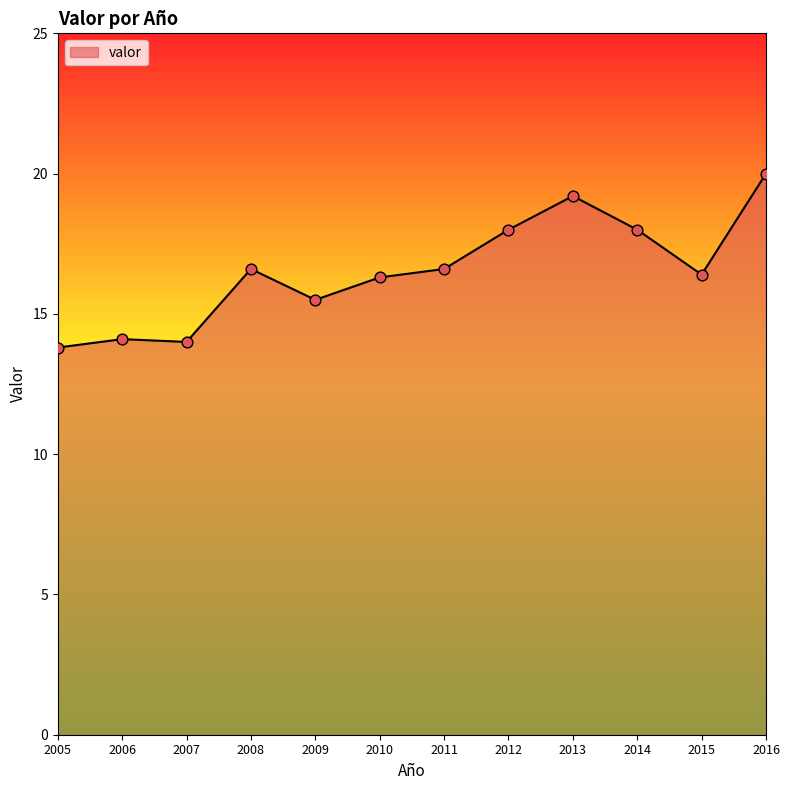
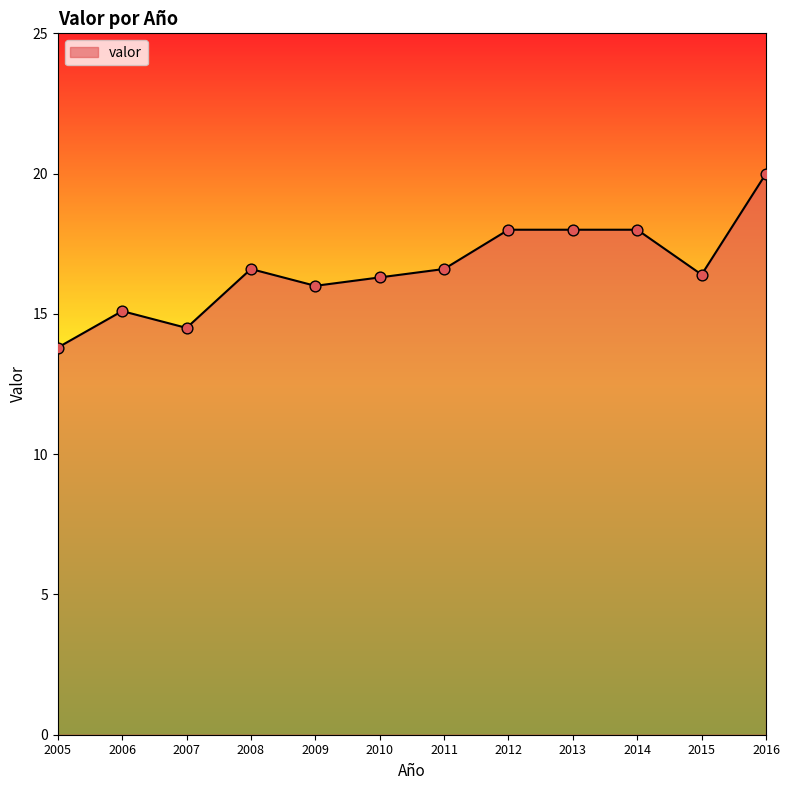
  {
    "2005": 13.8,
-   "2006": 14.1,
-   "2007": 14.0,
+   "2006": 15.1,
+   "2007": 14.5,
    "2008": 16.6,
-   "2009": 15.5,
+   "2009": 16.0,
    "2010": 16.3,
    "2011": 16.6,
    "2012": 18.0,
-   "2013": 19.2,
+   "2013": 18.0,
    "2014": 18.0,
    "2015": 16.4,
    "2016": 20.0
  }
